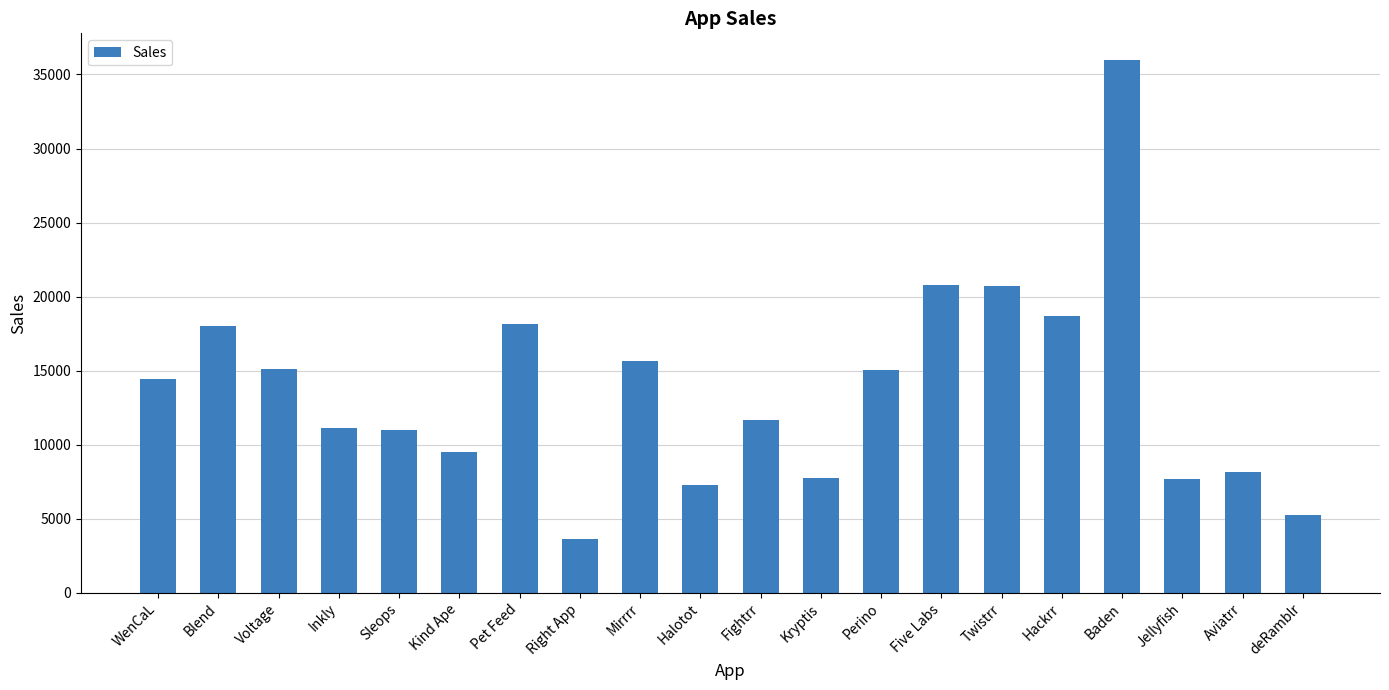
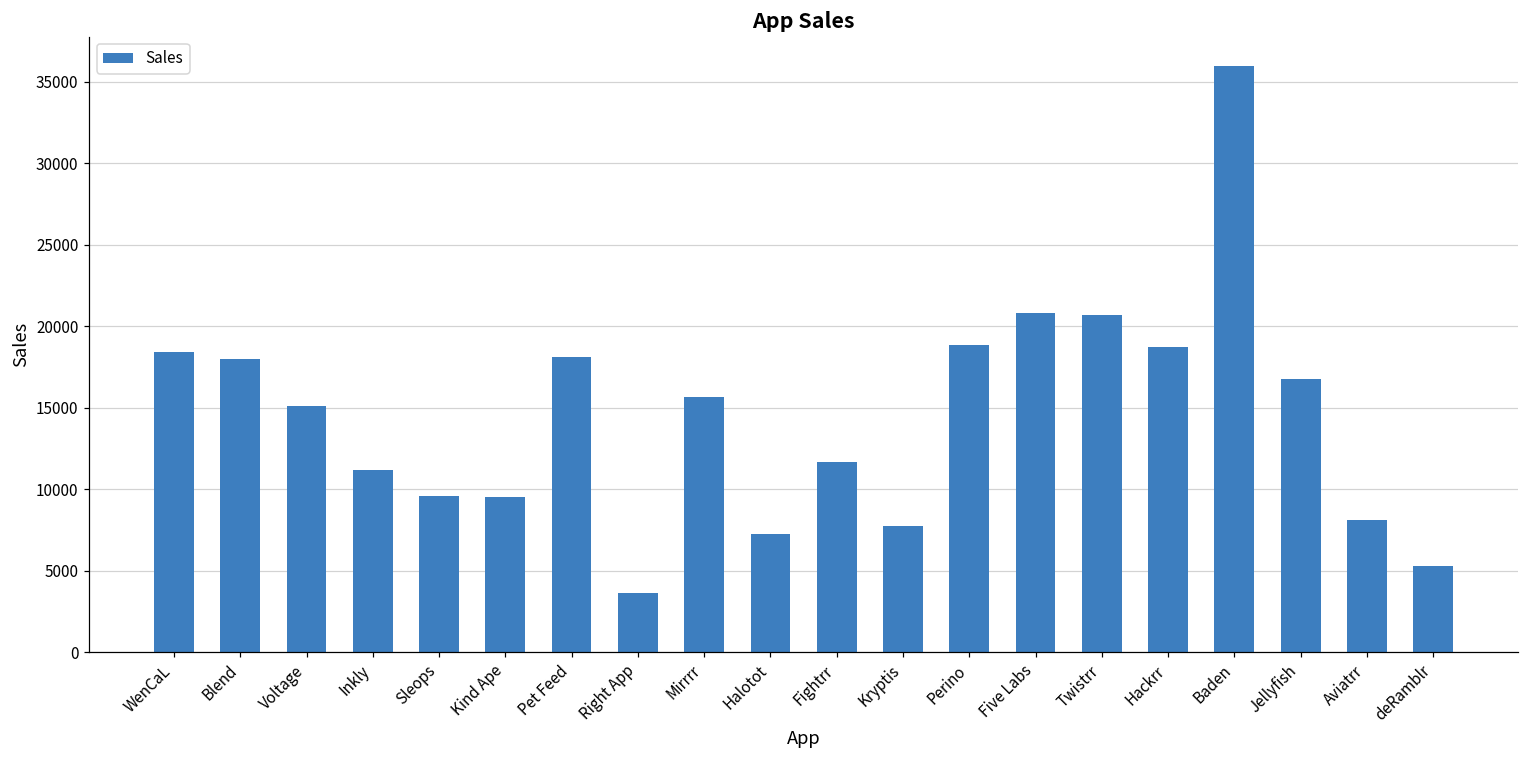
  {
-   "WenCaL": 14400,
+   "WenCaL": 18400,
    "Blend": 18000,
    "Voltage": 15100,
    "Inkly": 11200,
-   "Sleops": 11000,
+   "Sleops": 9600,
    "Kind Ape": 9500,
    "Pet Feed": 18100,
    "Right App": 3600,
    "Mirrrr": 15600,
    "Halotot": 7300,
    "Fightrr": 11600,
    "Kryptis": 7700,
-   "Perino": 15000,
+   "Perino": 18800,
    "Five Labs": 20800,
    "Twistrr": 20700,
    "Hackrr": 18700,
    "Baden": 36000,
-   "Jellyfish": 7700,
+   "Jellyfish": 16800,
    "Aviatrr": 8100,
    "deRamblr": 5300
  }
